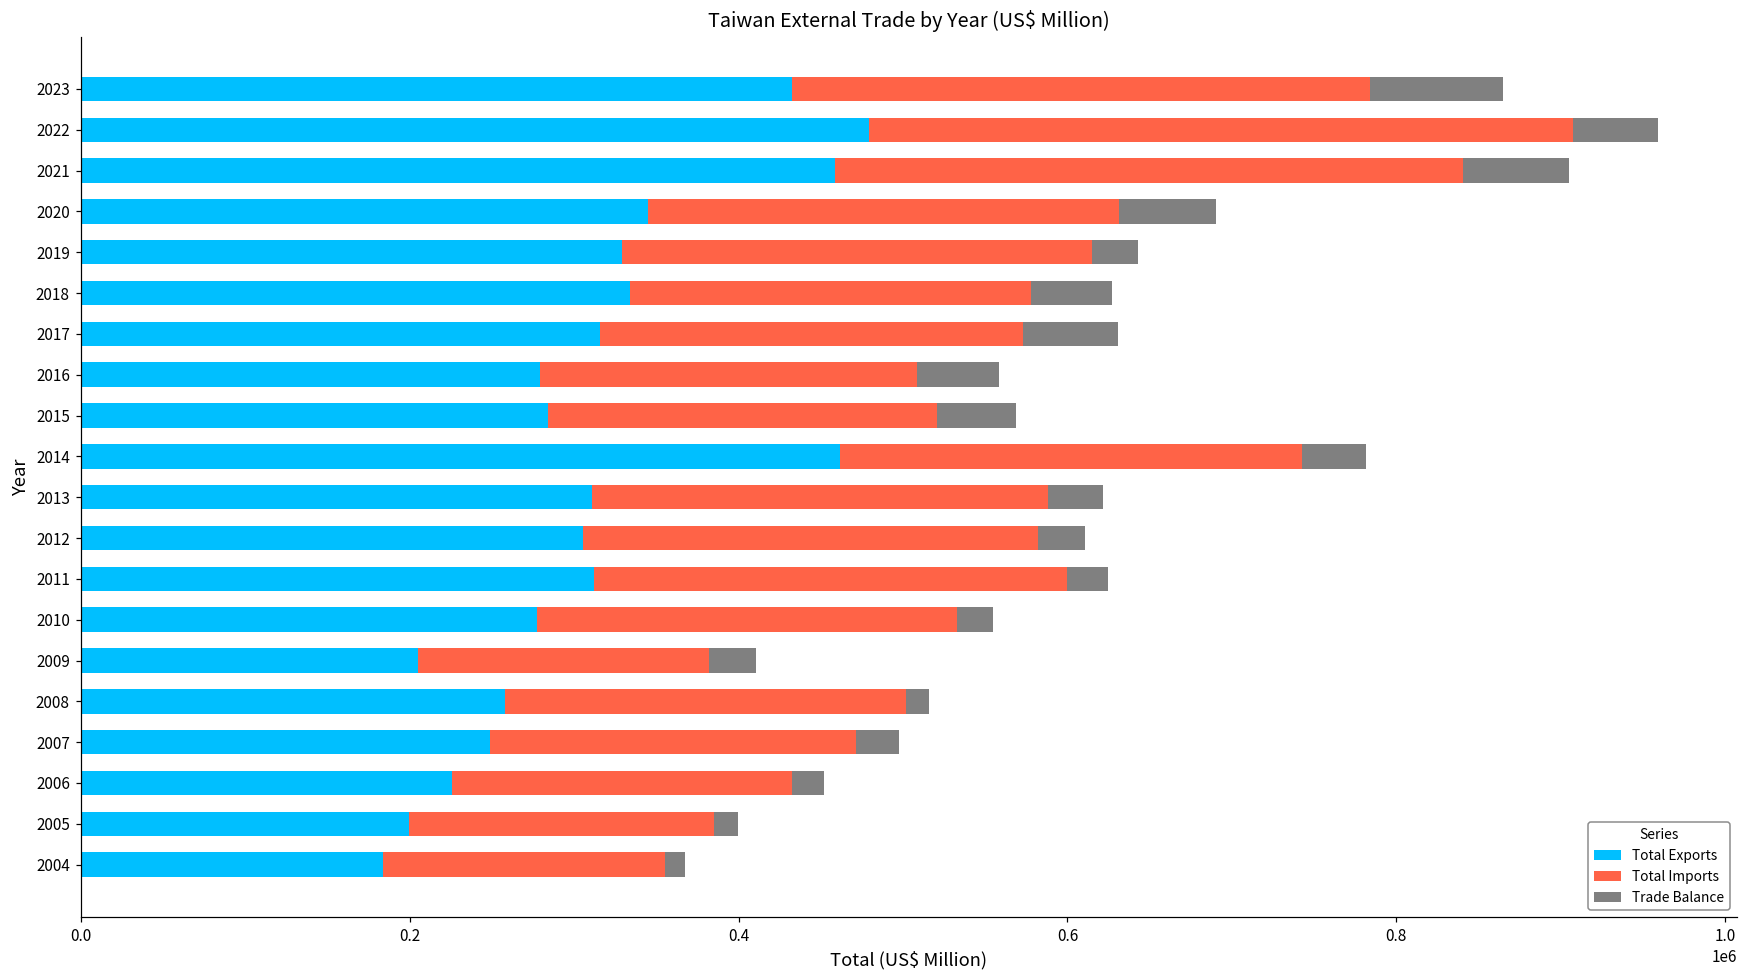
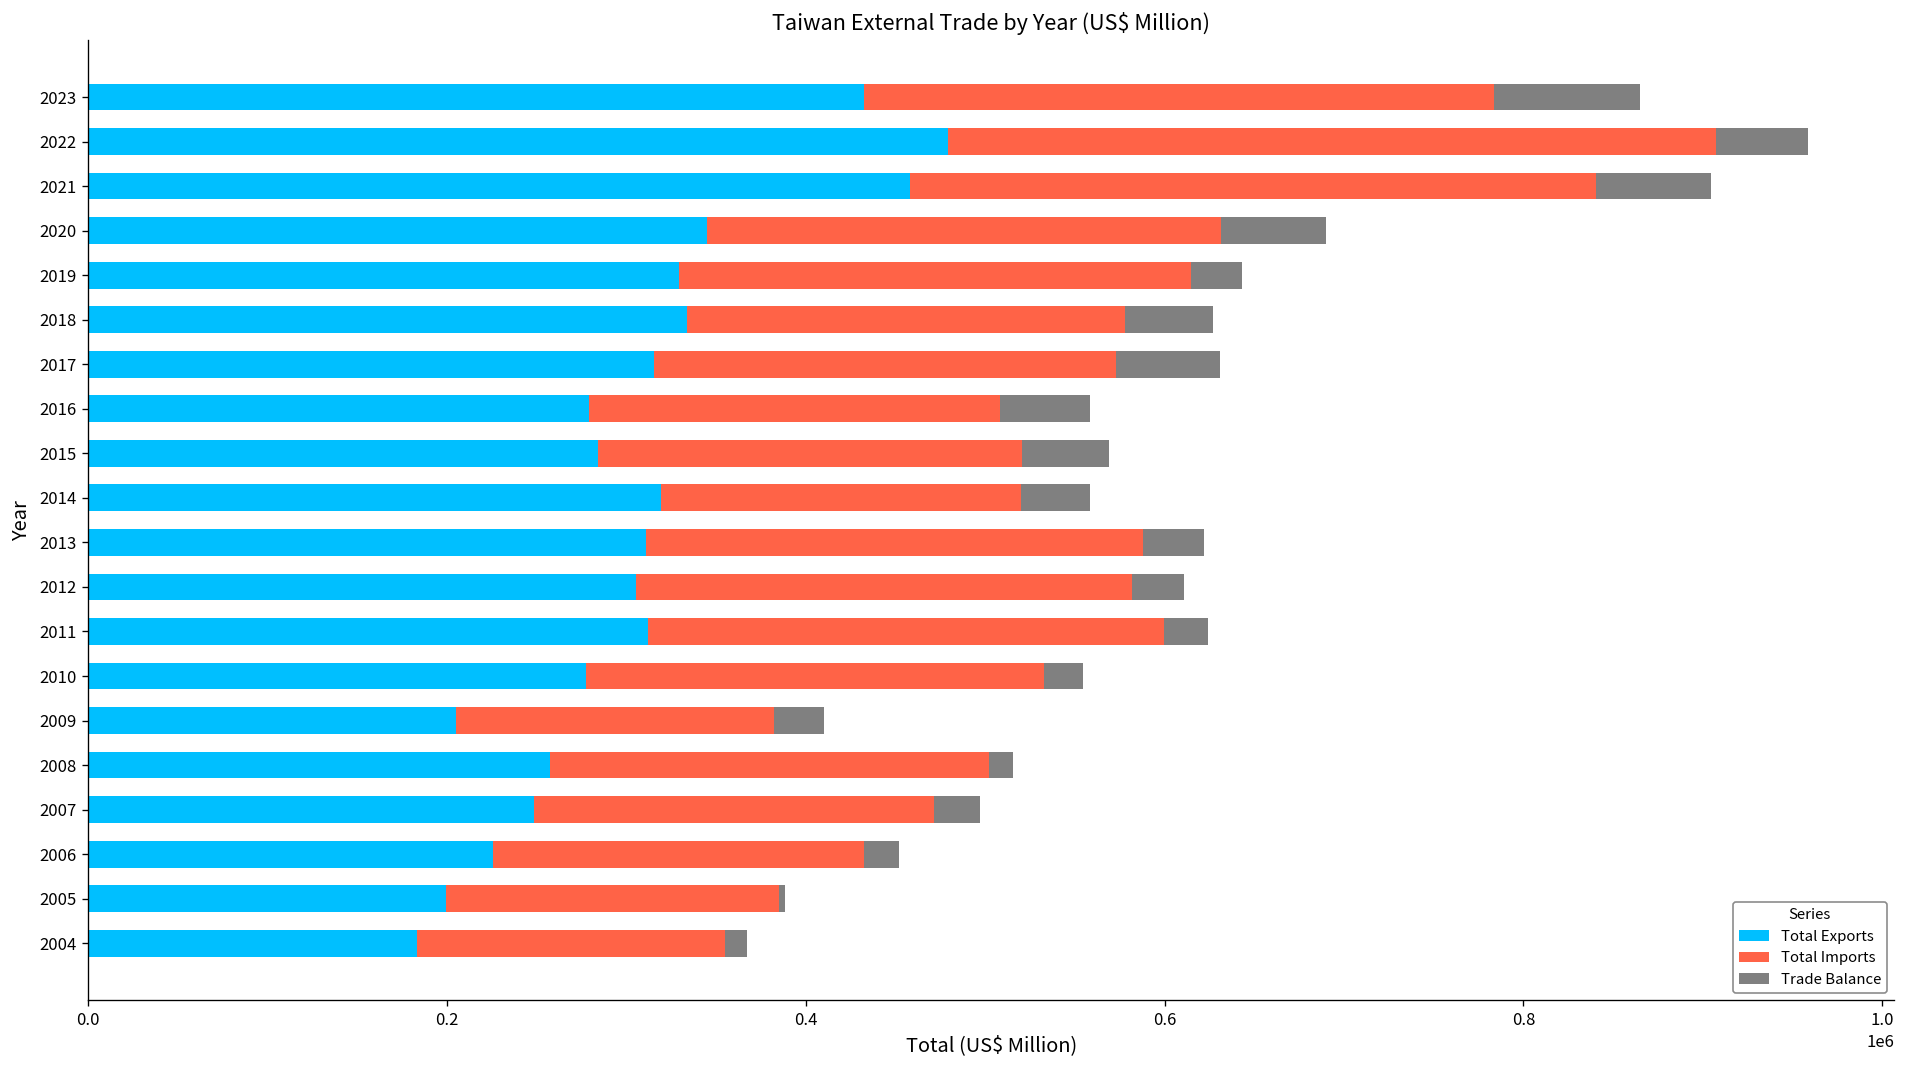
  {
    "Total Exports": {
      "2023": 432000,
      "2022": 479000,
      "2021": 458000,
      "2020": 345000,
      "2019": 329000,
      "2018": 334000,
      "2017": 315000,
      "2016": 279000,
      "2015": 284000,
-     "2014": 462000,
+     "2014": 319000,
      "2013": 311000,
      "2012": 305000,
      "2011": 312000,
      "2010": 277000,
      "2009": 205000,
      "2008": 258000,
      "2007": 249000,
      "2006": 226000,
      "2005": 200000,
      "2004": 184000
    },
    "Total Imports": {
      "2023": 351000,
      "2022": 428000,
      "2021": 382000,
      "2020": 286000,
      "2019": 286000,
      "2018": 244000,
      "2017": 257000,
      "2016": 229000,
      "2015": 236000,
-     "2014": 281000,
+     "2014": 200000,
      "2013": 277000,
      "2012": 276000,
      "2011": 287000,
      "2010": 256000,
      "2009": 177000,
      "2008": 244000,
      "2007": 223000,
      "2006": 206000,
      "2005": 185000,
      "2004": 172000
    },
    "Trade Balance": {
      "2023": 81000,
      "2022": 51000,
      "2021": 64000,
      "2020": 59000,
      "2019": 28000,
      "2018": 49000,
      "2017": 58000,
      "2016": 50000,
      "2015": 48000,
      "2014": 38000,
      "2013": 33000,
      "2012": 29000,
      "2011": 25000,
      "2010": 22000,
      "2009": 28000,
      "2008": 14000,
      "2007": 26000,
      "2006": 19000,
-     "2005": 14000,
+     "2005": 3000,
      "2004": 12000
    }
  }
